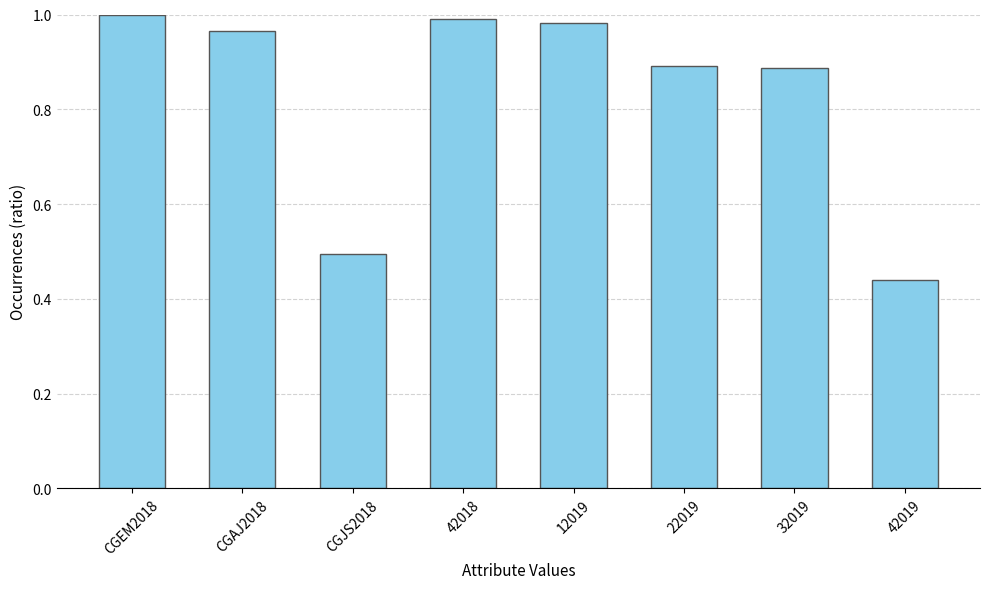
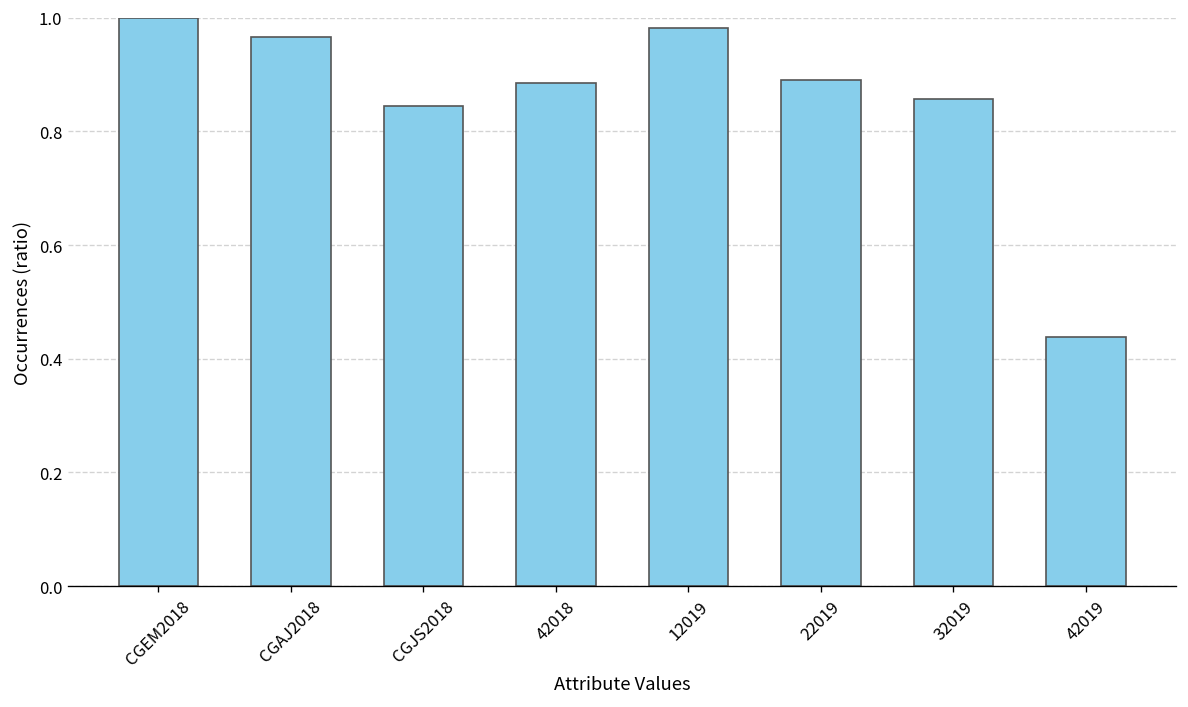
  {
    "CGEM2018": 1.00,
    "CGAJ2018": 0.97,
-   "CGJS2018": 0.49,
-   "42018": 0.99,
+   "CGJS2018": 0.84,
+   "42018": 0.89,
    "12019": 0.98,
    "22019": 0.89,
-   "32019": 0.89,
+   "32019": 0.86,
    "42019": 0.44
  }
